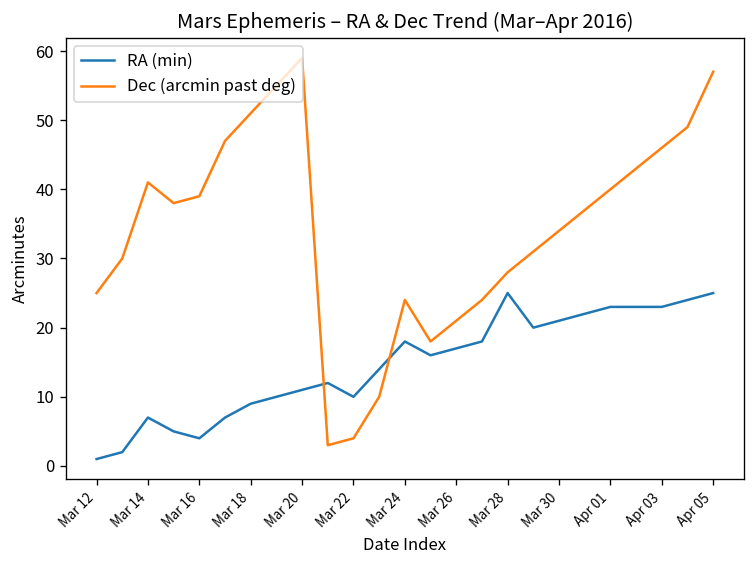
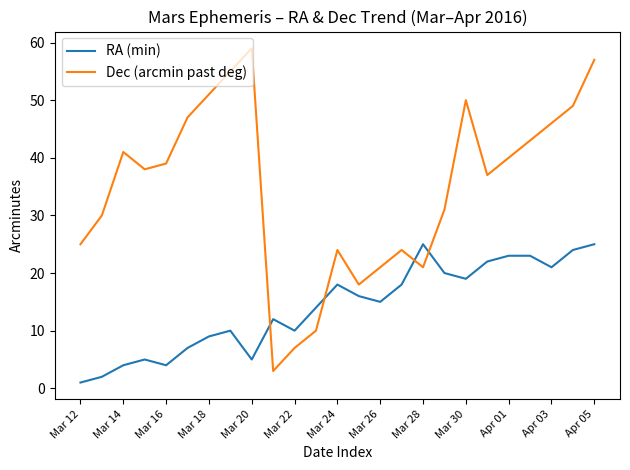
  {
    "RA (min)": {
      "Mar 12": 1,
-     "Mar 14": 7,
+     "Mar 14": 4,
      "Mar 16": 4,
      "Mar 18": 9,
-     "Mar 20": 11,
+     "Mar 20": 5,
      "Mar 22": 10,
      "Mar 24": 18,
-     "Mar 26": 17,
+     "Mar 26": 15,
      "Mar 28": 25,
-     "Mar 30": 21,
+     "Mar 30": 19,
      "Apr 01": 23,
-     "Apr 03": 23,
+     "Apr 03": 21,
      "Apr 05": 25
    },
    "Dec (arcmin past deg)": {
      "Mar 12": 25,
      "Mar 14": 41,
      "Mar 16": 39,
      "Mar 18": 51,
-     "Mar 22": 4,
+     "Mar 22": 7,
      "Mar 24": 24,
      "Mar 26": 21,
-     "Mar 28": 28,
-     "Mar 30": 34,
+     "Mar 28": 21,
+     "Mar 30": 50,
      "Apr 01": 40,
      "Apr 03": 46,
      "Apr 05": 57
    }
  }
